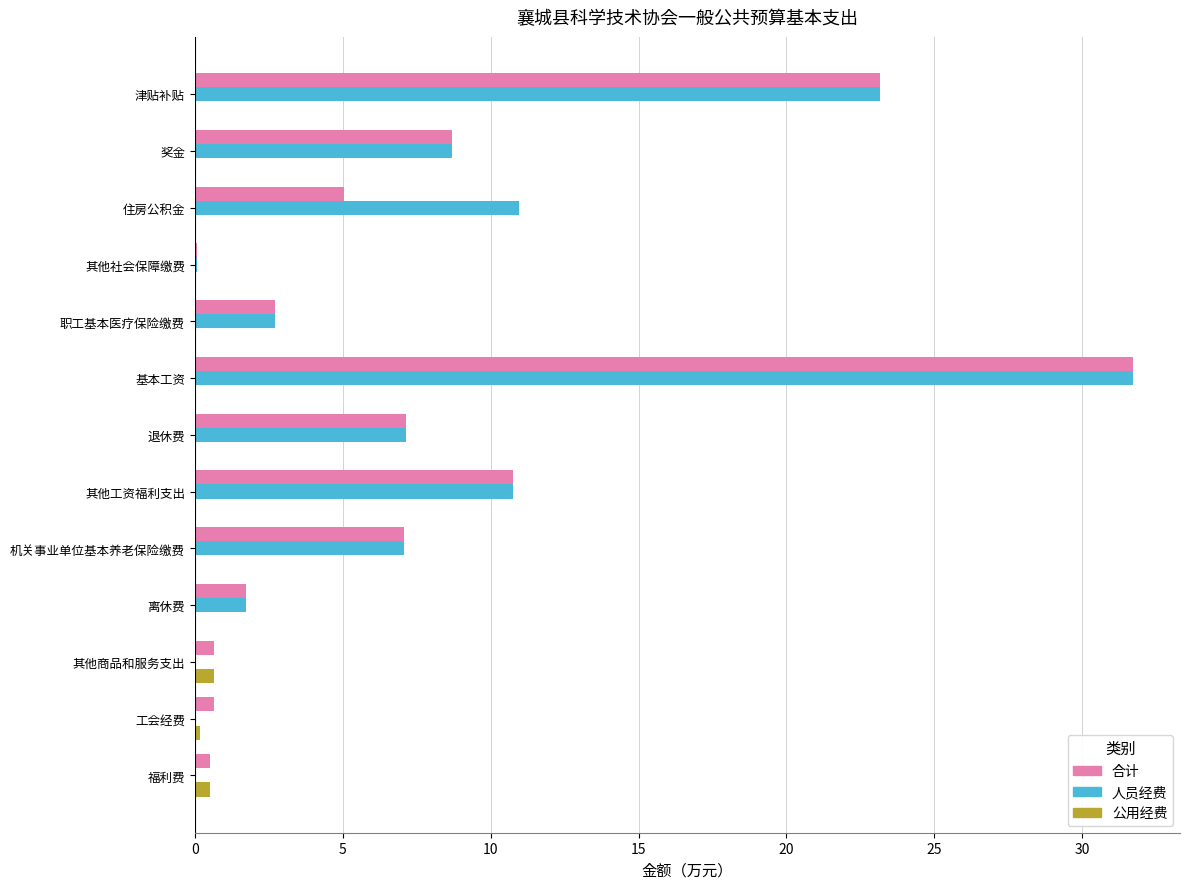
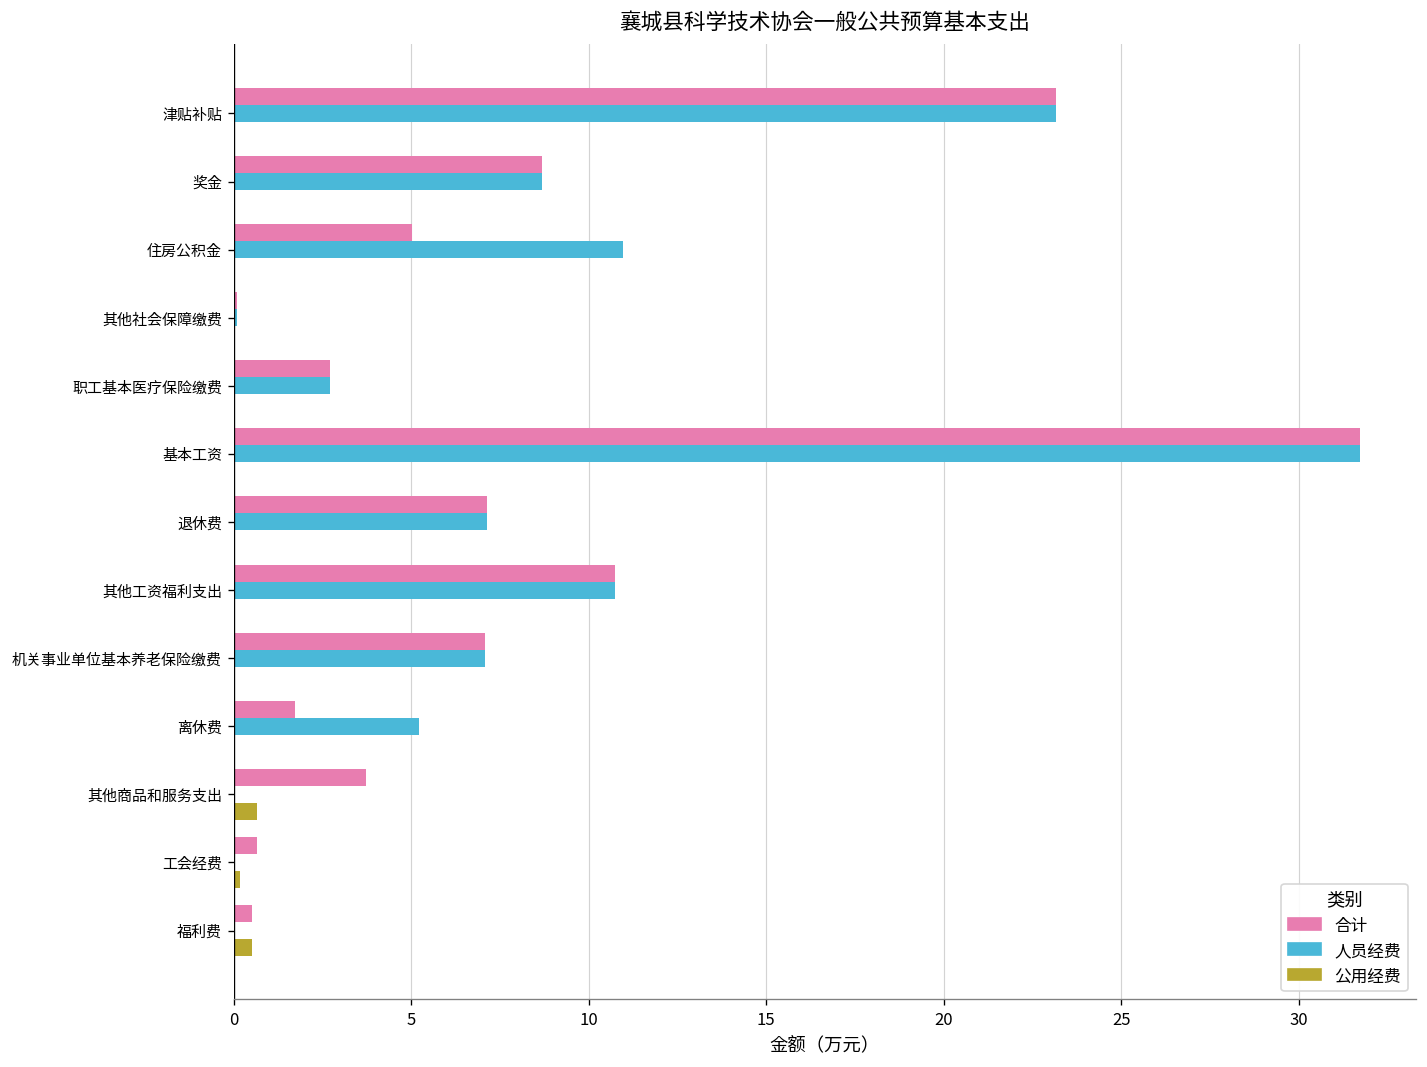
  {
    "合计": {
      "津贴补贴": 23.2,
      "奖金": 8.7,
      "住房公积金": 5.0,
      "职工基本医疗保险缴费": 2.7,
      "基本工资": 31.7,
      "退休费": 7.1,
      "其他工资福利支出": 10.8,
      "机关事业单位基本养老保险缴费": 7.1,
      "离休费": 1.7,
-     "其他商品和服务支出": 0.6,
+     "其他商品和服务支出": 3.7,
      "工会经费": 0.6,
      "福利费": 0.5
    },
    "人员经费": {
      "津贴补贴": 23.2,
      "奖金": 8.7,
      "住房公积金": 11.0,
      "职工基本医疗保险缴费": 2.7,
      "基本工资": 31.7,
      "退休费": 7.1,
      "其他工资福利支出": 10.8,
      "机关事业单位基本养老保险缴费": 7.1,
-     "离休费": 1.7,
+     "离休费": 5.2,
      "其他商品和服务支出": 0.0,
      "工会经费": 0.0,
      "福利费": 0.0
    },
    "公用经费": {
      "津贴补贴": 0.0,
      "奖金": 0.0,
      "住房公积金": 0.0,
      "其他社会保障缴费": 0.0,
      "职工基本医疗保险缴费": 0.0,
      "基本工资": 0.0,
      "退休费": 0.0,
      "其他工资福利支出": 0.0,
      "机关事业单位基本养老保险缴费": 0.0,
      "离休费": 0.0,
      "其他商品和服务支出": 0.6,
      "工会经费": 0.2,
      "福利费": 0.5
    }
  }
